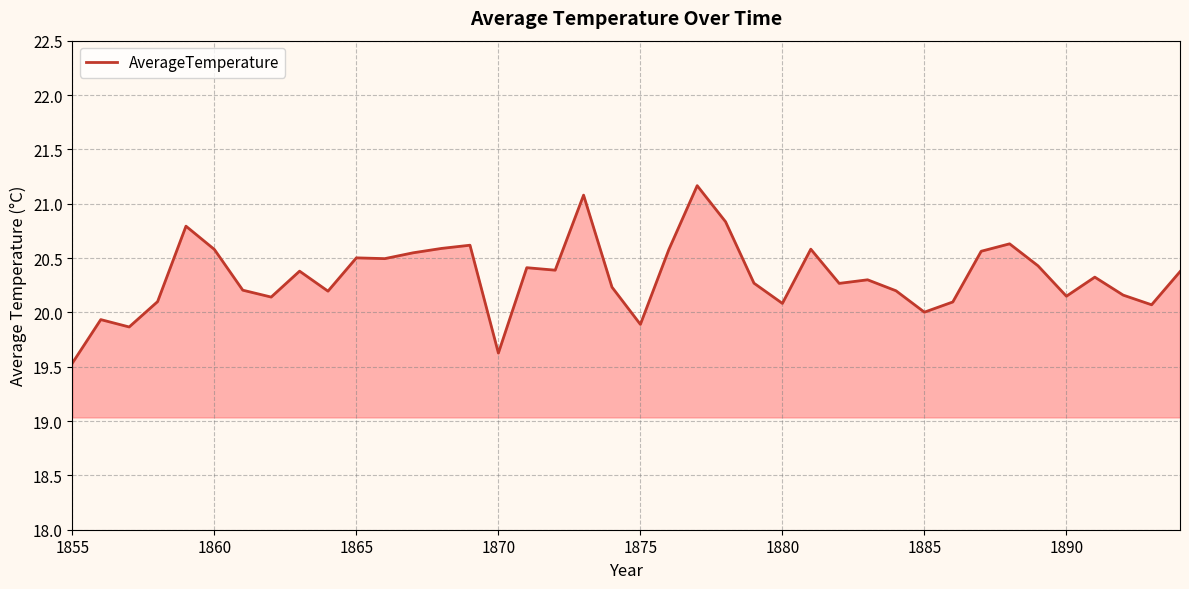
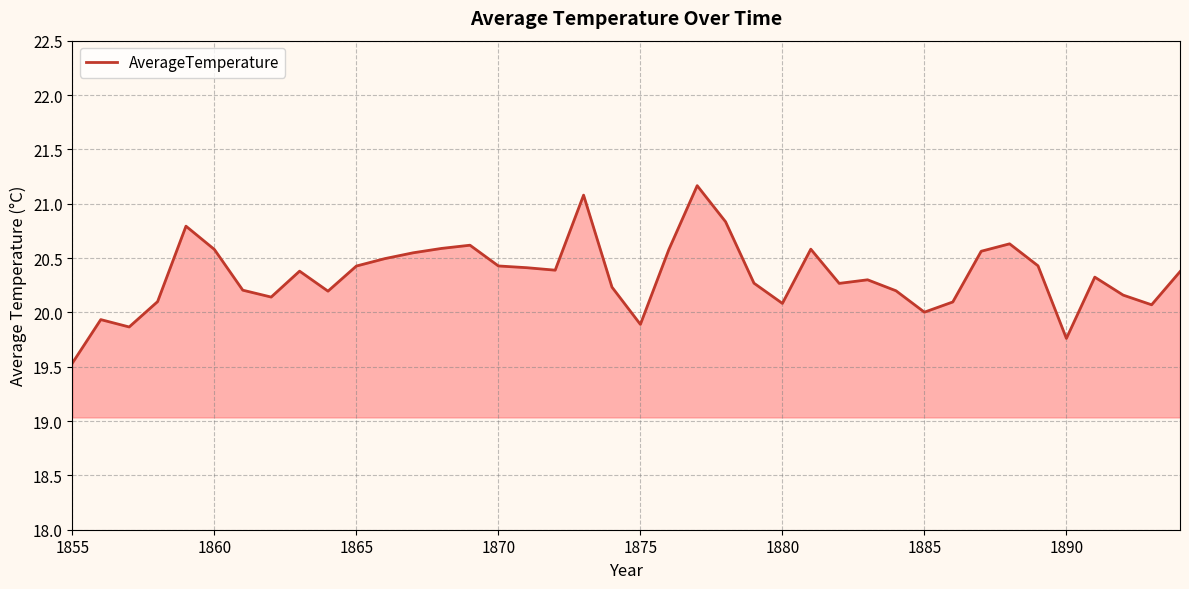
  {
    "1855": 19.53,
    "1860": 20.58,
-   "1865": 20.50,
-   "1870": 19.63,
+   "1865": 20.43,
+   "1870": 20.43,
    "1875": 19.89,
    "1880": 20.08,
    "1885": 20.00,
-   "1890": 20.15
+   "1890": 19.76
  }
